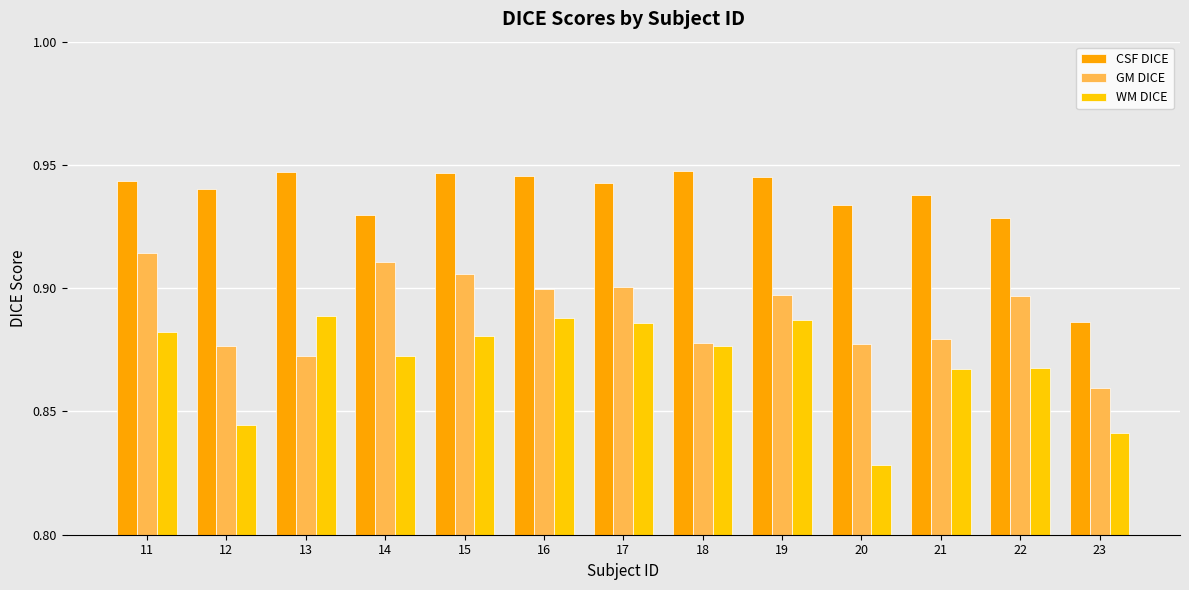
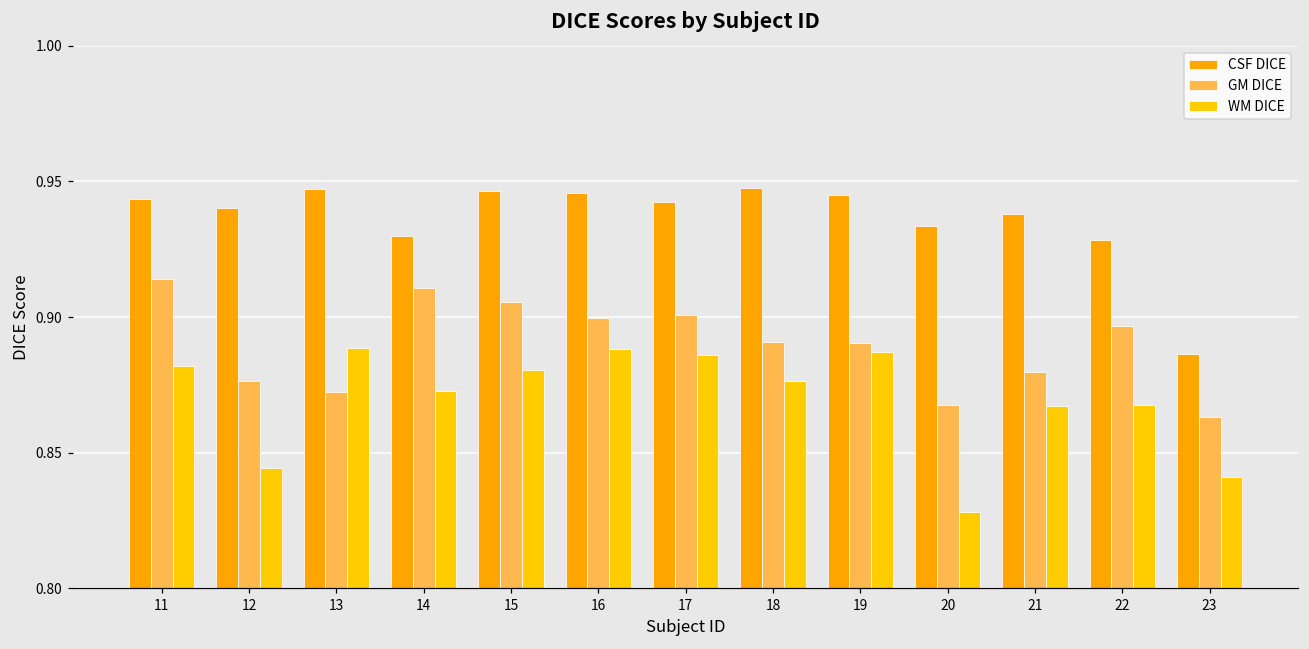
  {
    "GM DICE": {
      "11": 0.914,
      "12": 0.876,
      "13": 0.873,
      "14": 0.911,
      "15": 0.906,
      "16": 0.900,
      "17": 0.901,
-     "18": 0.878,
-     "19": 0.897,
-     "20": 0.878,
+     "18": 0.891,
+     "19": 0.891,
+     "20": 0.868,
      "21": 0.880,
      "22": 0.897,
-     "23": 0.859
+     "23": 0.863
    }
  }
